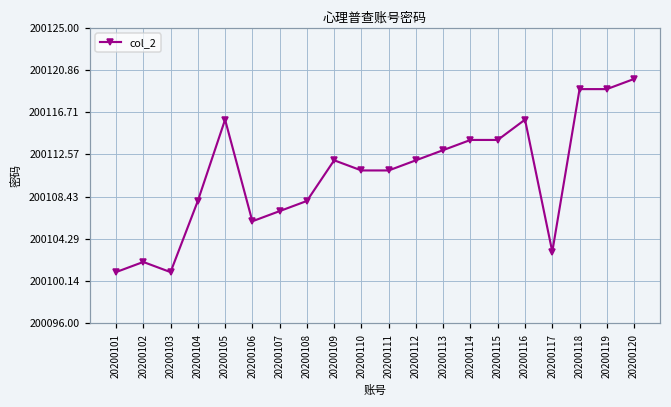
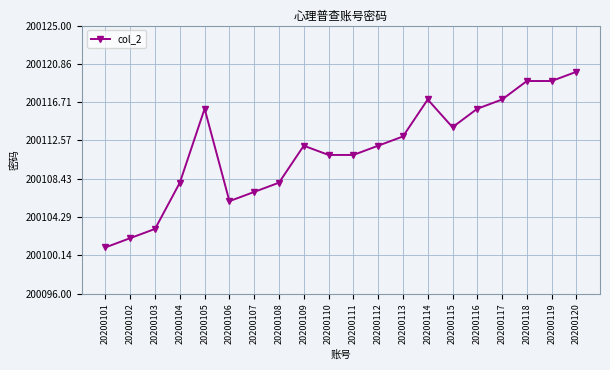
  {
    "20200101": 200101,
    "20200102": 200102,
-   "20200103": 200101,
+   "20200103": 200103,
    "20200104": 200108,
    "20200105": 200116,
    "20200106": 200106,
    "20200107": 200107,
    "20200108": 200108,
    "20200109": 200112,
    "20200110": 200111,
    "20200111": 200111,
    "20200112": 200112,
    "20200113": 200113,
-   "20200114": 200114,
+   "20200114": 200117,
    "20200115": 200114,
    "20200116": 200116,
-   "20200117": 200103,
+   "20200117": 200117,
    "20200118": 200119,
    "20200119": 200119,
    "20200120": 200120
  }
